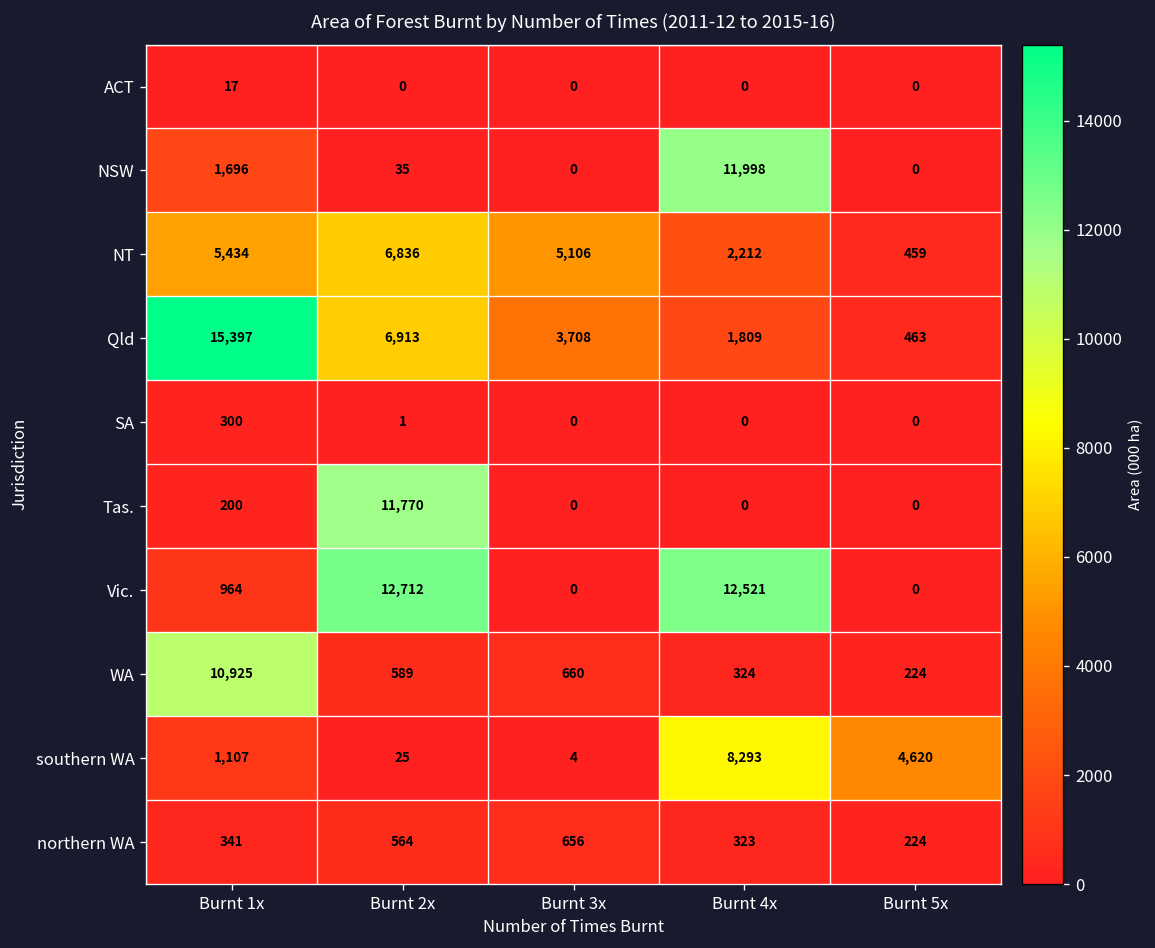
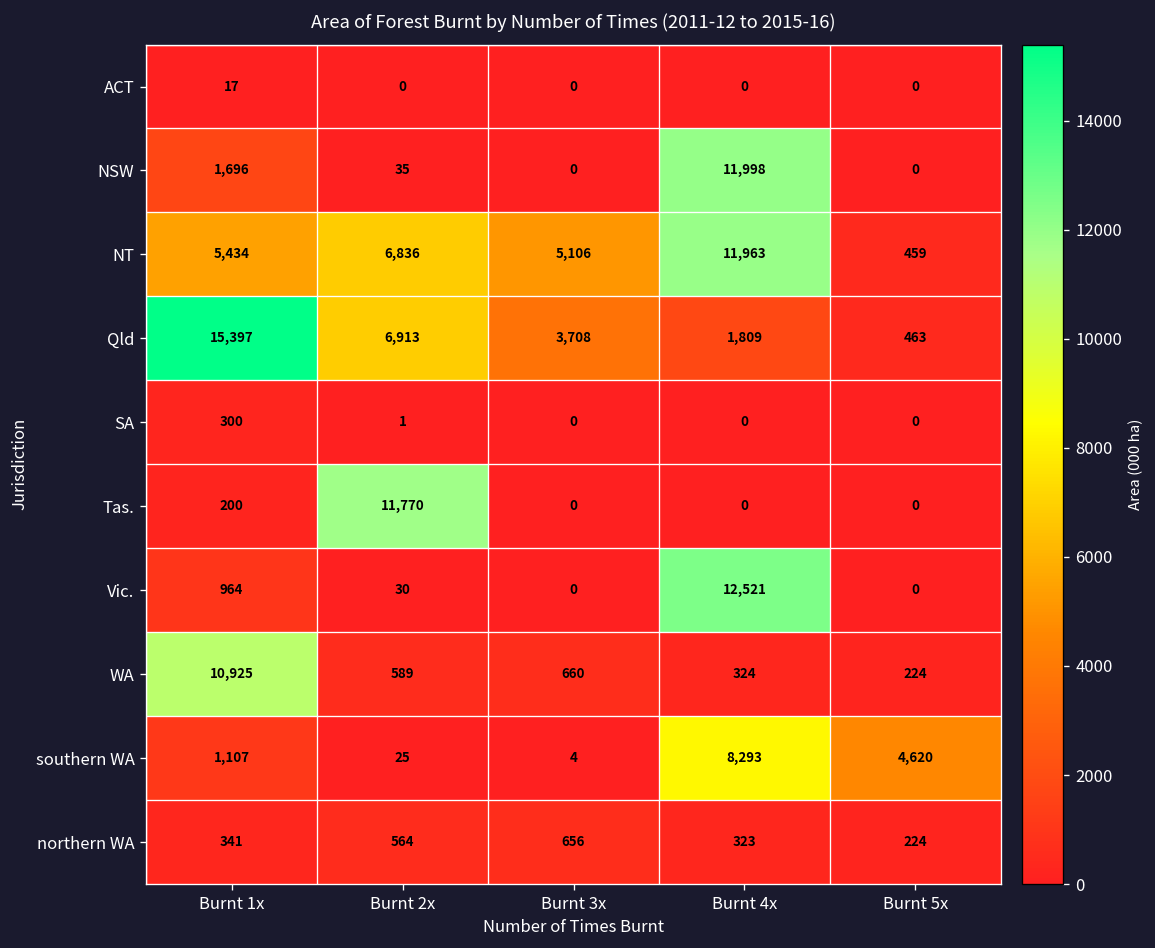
  {
    "ACT": {
      "Burnt 1x": "17",
      "Burnt 2x": "0",
      "Burnt 3x": "0",
      "Burnt 4x": "0",
      "Burnt 5x": "0"
    },
    "NSW": {
      "Burnt 1x": "1,696",
      "Burnt 2x": "35",
      "Burnt 3x": "0",
      "Burnt 4x": "11,998",
      "Burnt 5x": "0"
    },
    "NT": {
      "Burnt 1x": "5,434",
      "Burnt 2x": "6,836",
      "Burnt 3x": "5,106",
-     "Burnt 4x": "2,212",
+     "Burnt 4x": "11,963",
      "Burnt 5x": "459"
    },
    "Qld": {
      "Burnt 1x": "15,397",
      "Burnt 2x": "6,913",
      "Burnt 3x": "3,708",
      "Burnt 4x": "1,809",
      "Burnt 5x": "463"
    },
    "SA": {
      "Burnt 1x": "300",
      "Burnt 2x": "1",
      "Burnt 3x": "0",
      "Burnt 4x": "0",
      "Burnt 5x": "0"
    },
    "Tas.": {
      "Burnt 1x": "200",
      "Burnt 2x": "11,770",
      "Burnt 3x": "0",
      "Burnt 4x": "0",
      "Burnt 5x": "0"
    },
    "Vic.": {
      "Burnt 1x": "964",
-     "Burnt 2x": "12,712",
+     "Burnt 2x": "30",
      "Burnt 3x": "0",
      "Burnt 4x": "12,521",
      "Burnt 5x": "0"
    },
    "WA": {
      "Burnt 1x": "10,925",
      "Burnt 2x": "589",
      "Burnt 3x": "660",
      "Burnt 4x": "324",
      "Burnt 5x": "224"
    },
    "southern WA": {
      "Burnt 1x": "1,107",
      "Burnt 2x": "25",
      "Burnt 3x": "4",
      "Burnt 4x": "8,293",
      "Burnt 5x": "4,620"
    },
    "northern WA": {
      "Burnt 1x": "341",
      "Burnt 2x": "564",
      "Burnt 3x": "656",
      "Burnt 4x": "323",
      "Burnt 5x": "224"
    }
  }
